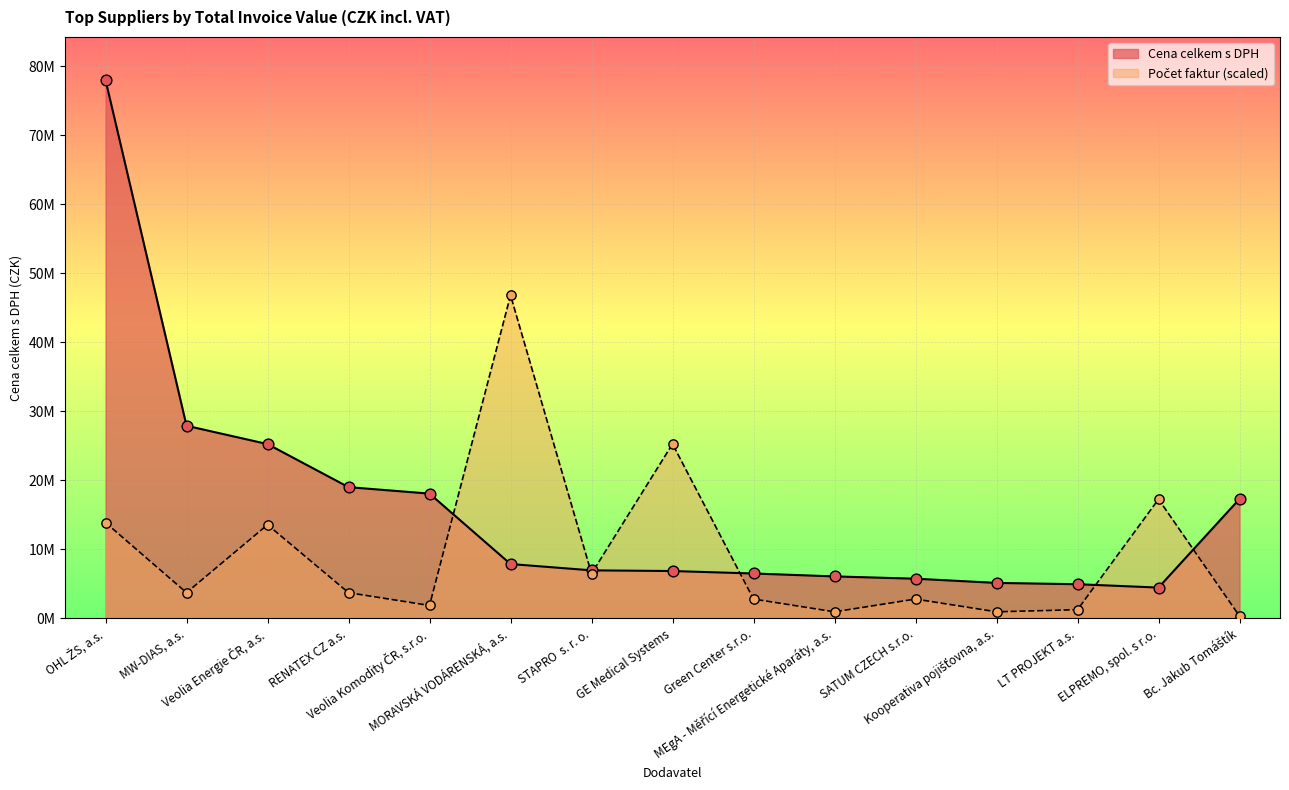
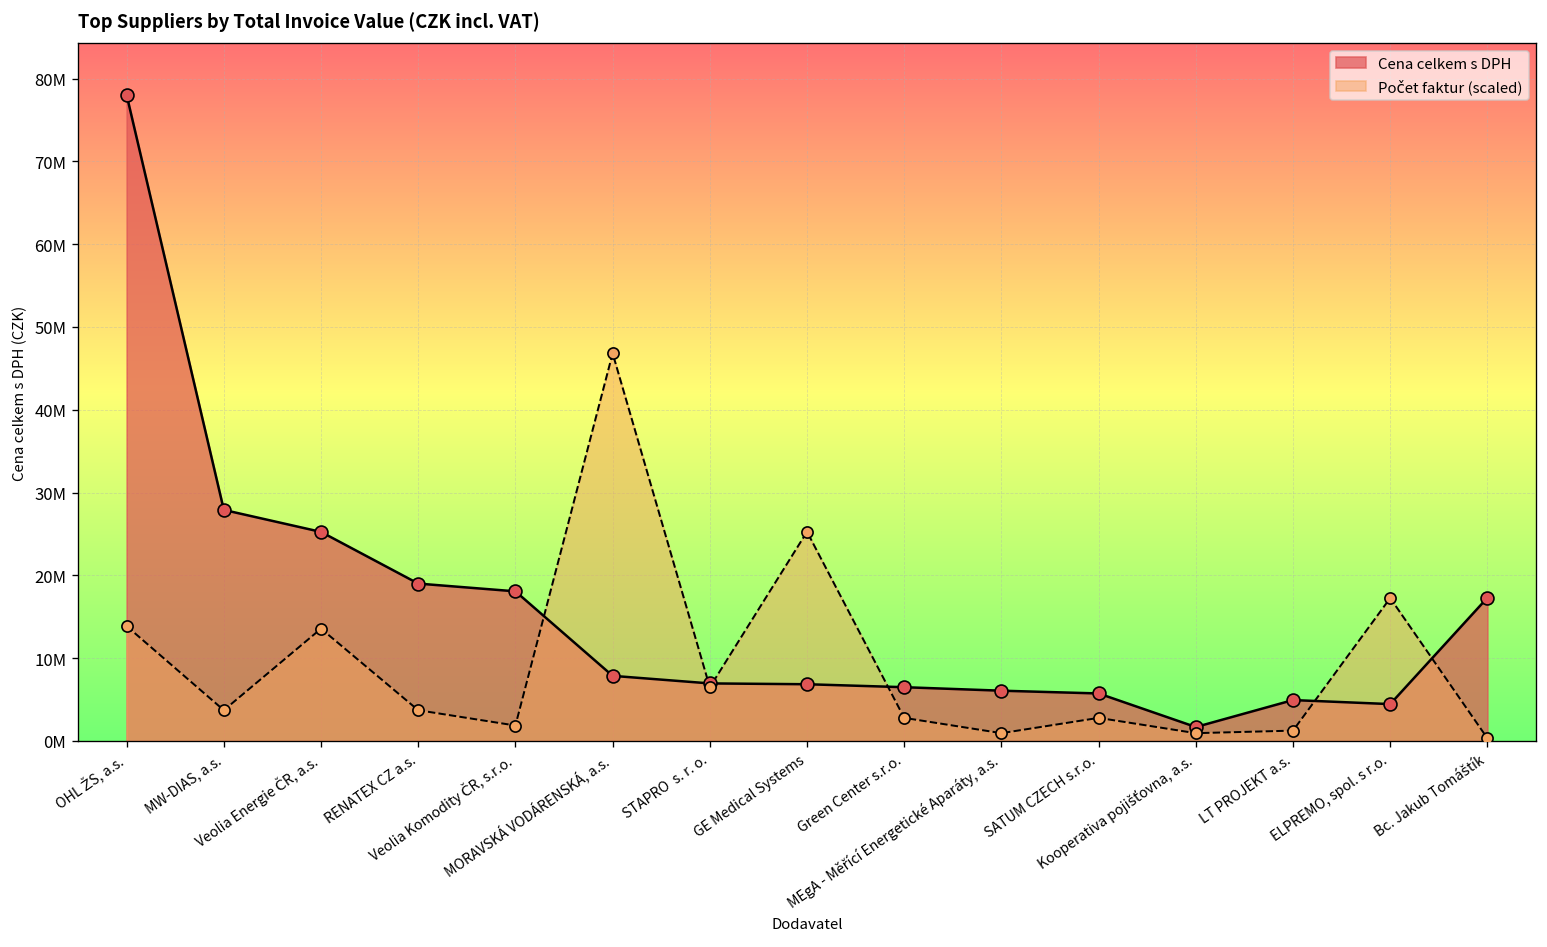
  {
    "Cena celkem s DPH": {
      "OHL ŽS, a.s.": 78000000,
      "MW-DIAS, a.s.": 28000000,
      "Veolia Energie ČR, a.s.": 25000000,
      "RENATEX CZ a.s.": 19000000,
      "Veolia Komodity ČR, s.r.o.": 18000000,
      "MORAVSKÁ VODÁRENSKÁ, a.s.": 8000000,
      "STAPRO s. r. o.": 7000000,
      "GE Medical Systems": 7000000,
      "Green Center s.r.o.": 6000000,
      "MEgA - Měřící Energetické Aparáty, a.s.": 6000000,
      "SATUM CZECH s.r.o.": 6000000,
-     "Kooperativa pojišťovna, a.s.": 5000000,
+     "Kooperativa pojišťovna, a.s.": 2000000,
      "LT PROJEKT a.s.": 5000000,
      "ELPREMO, spol. s r.o.": 4000000,
      "Bc. Jakub Tomáštík": 17000000
    },
    "Počet faktur (scaled)": {
      "OHL ŽS, a.s.": 14000000,
      "MW-DIAS, a.s.": 4000000,
      "Veolia Energie ČR, a.s.": 14000000,
      "RENATEX CZ a.s.": 4000000,
      "Veolia Komodity ČR, s.r.o.": 2000000,
      "MORAVSKÁ VODÁRENSKÁ, a.s.": 47000000,
      "STAPRO s. r. o.": 6000000,
      "GE Medical Systems": 25000000,
      "Green Center s.r.o.": 3000000,
      "MEgA - Měřící Energetické Aparáty, a.s.": 1000000,
      "SATUM CZECH s.r.o.": 3000000,
      "Kooperativa pojišťovna, a.s.": 1000000,
      "LT PROJEKT a.s.": 1000000,
      "ELPREMO, spol. s r.o.": 17000000,
      "Bc. Jakub Tomáštík": 0
    }
  }
